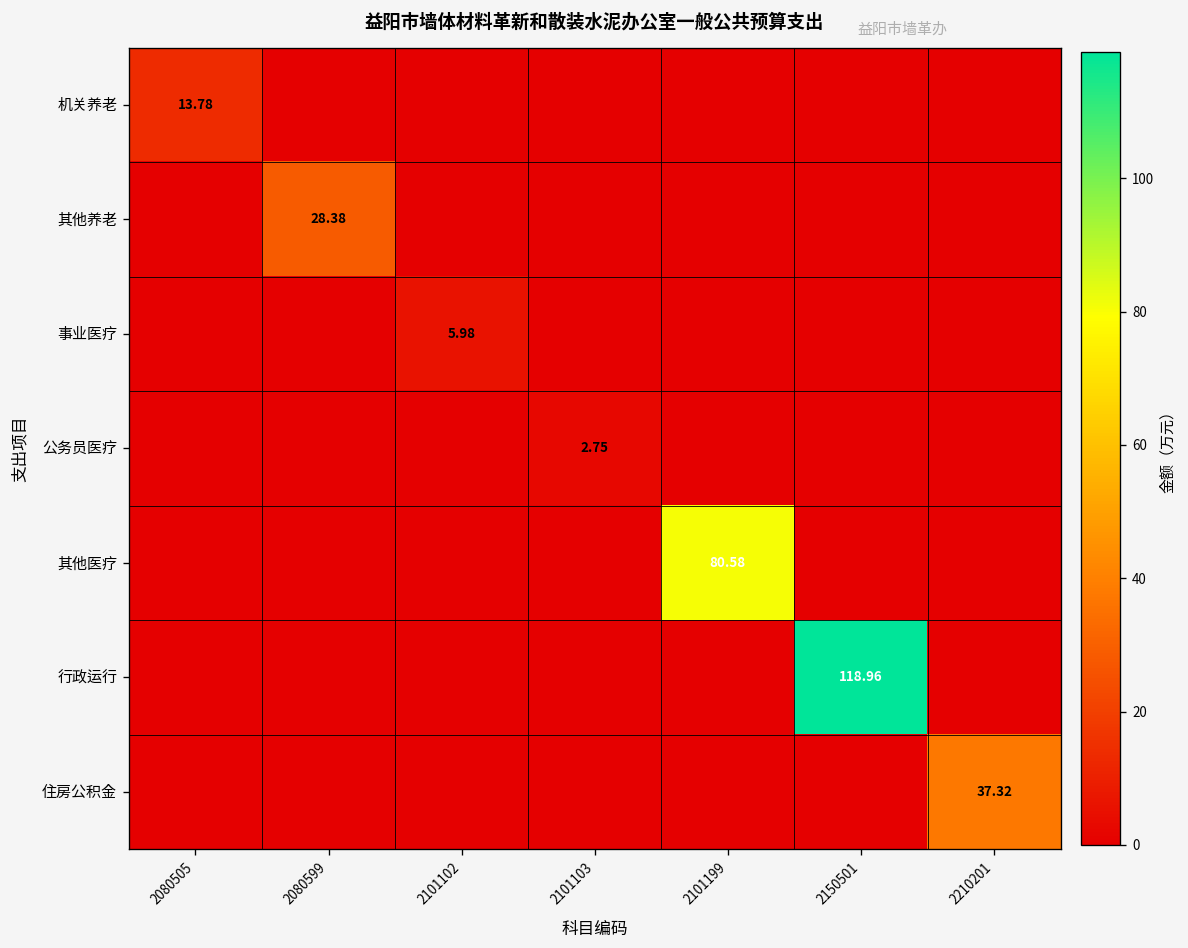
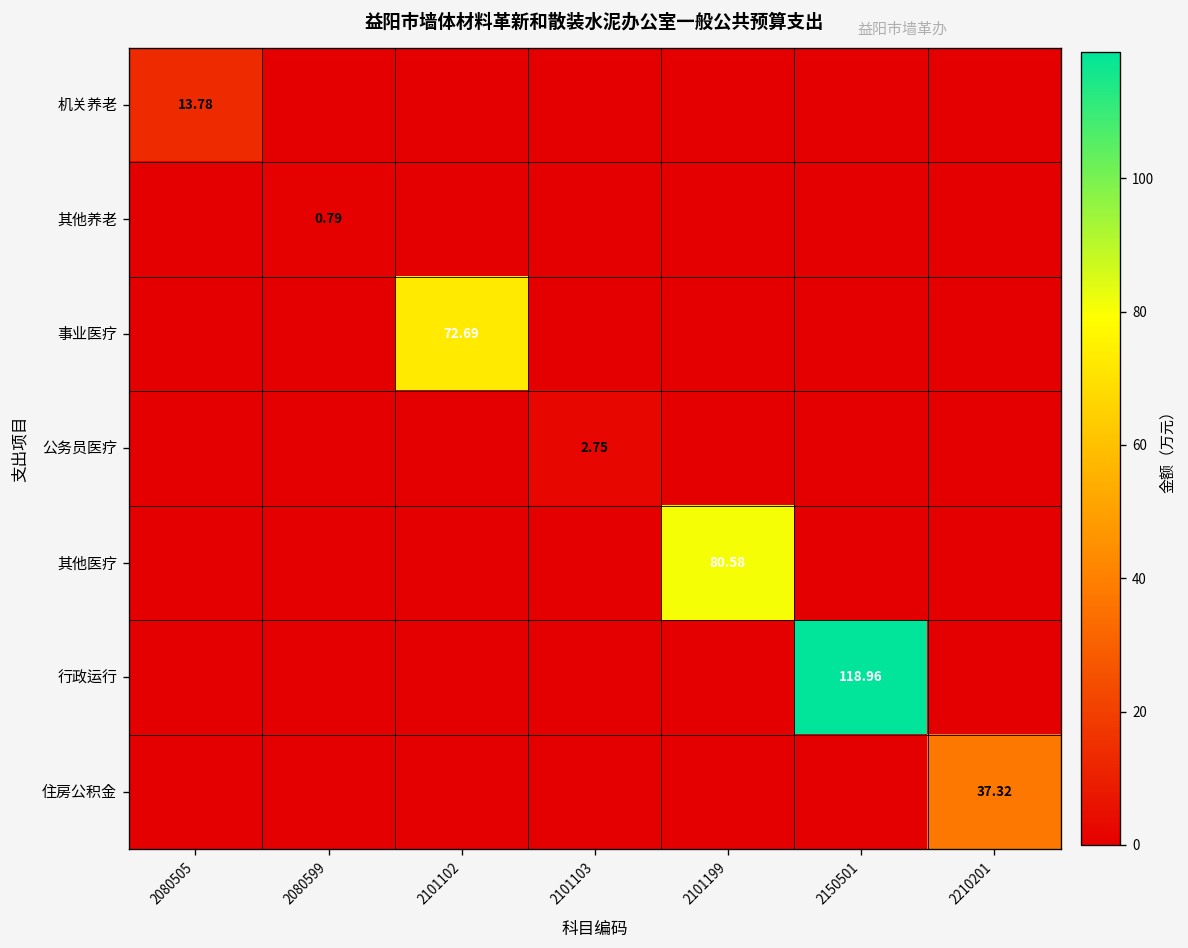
  {
    "机关养老": {
      "2080505": 13.78
    },
    "其他养老": {
-     "2080599": 28.38
+     "2080599": 0.79
    },
    "事业医疗": {
-     "2101102": 5.98
+     "2101102": 72.69
    },
    "公务员医疗": {
      "2101103": 2.75
    },
    "其他医疗": {
      "2101199": 80.58
    },
    "行政运行": {
      "2150501": 118.96
    },
    "住房公积金": {
      "2210201": 37.32
    }
  }
